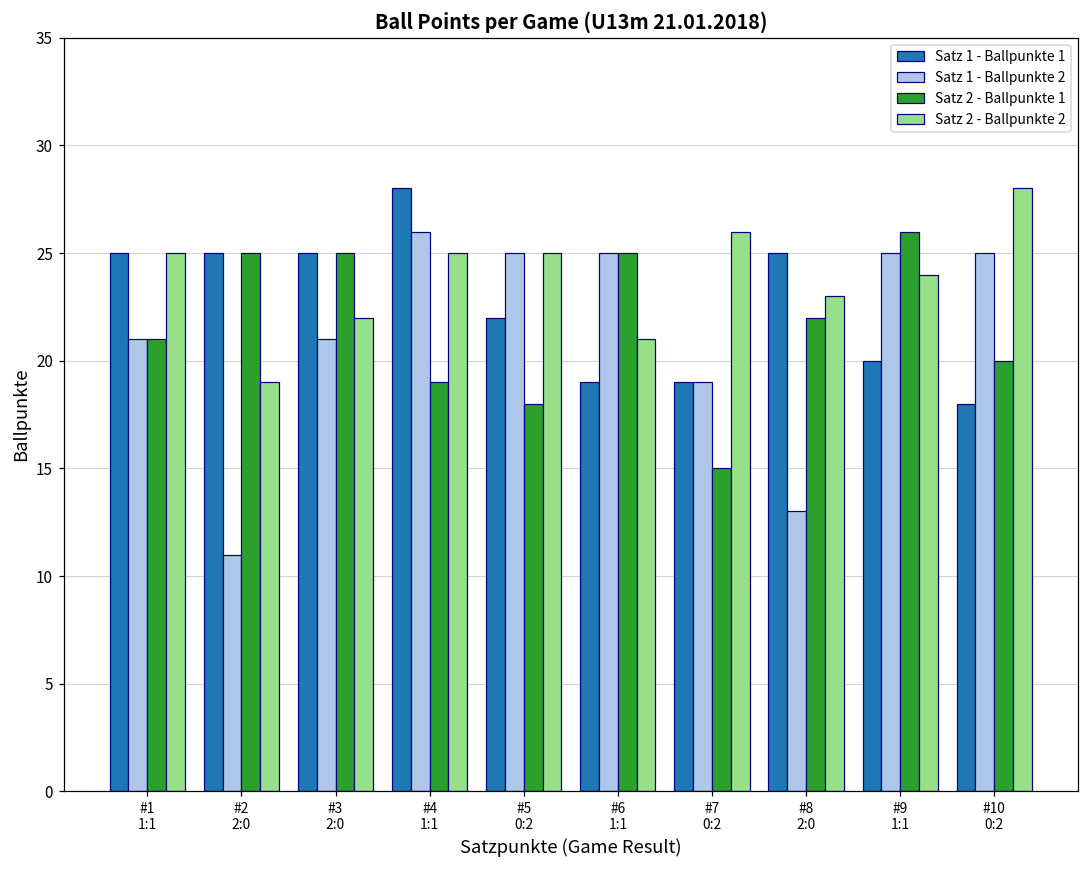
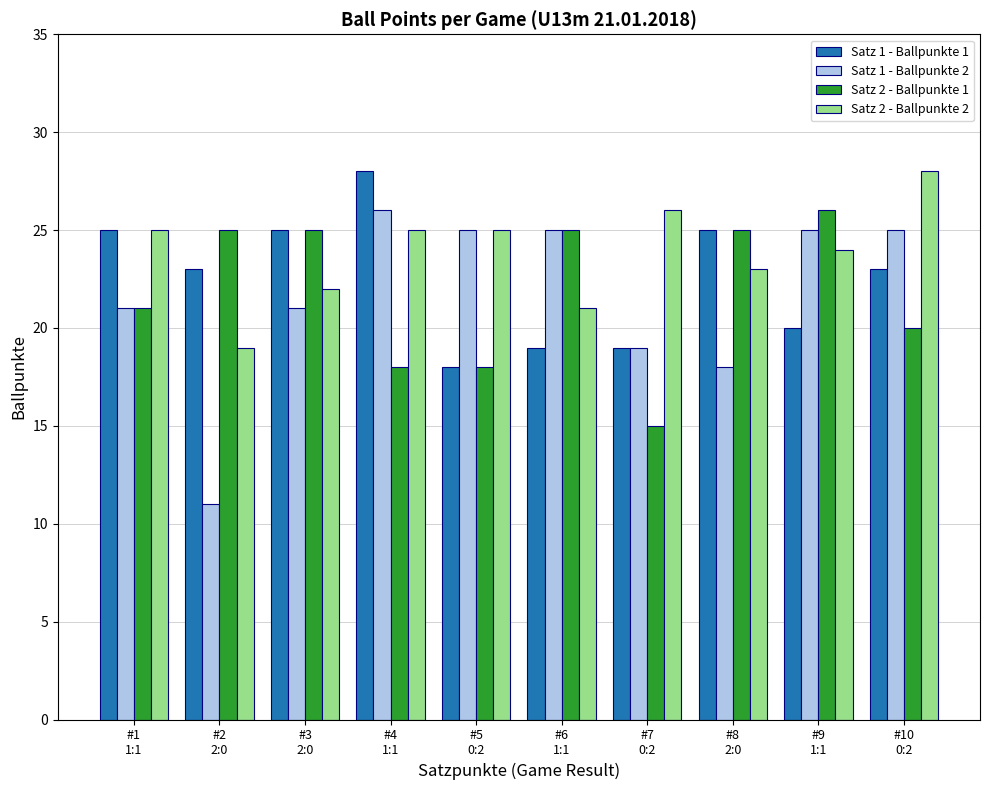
  {
    "Satz 1 - Ballpunkte 1": {
      "#1 1:1": 25,
-     "#2 2:0": 25,
+     "#2 2:0": 23,
      "#3 2:0": 25,
      "#4 1:1": 28,
-     "#5 0:2": 22,
+     "#5 0:2": 18,
      "#6 1:1": 19,
      "#7 0:2": 19,
      "#8 2:0": 25,
      "#9 1:1": 20,
-     "#10 0:2": 18
+     "#10 0:2": 23
    },
    "Satz 1 - Ballpunkte 2": {
      "#1 1:1": 21,
      "#2 2:0": 11,
      "#3 2:0": 21,
      "#4 1:1": 26,
      "#5 0:2": 25,
      "#6 1:1": 25,
      "#7 0:2": 19,
-     "#8 2:0": 13,
+     "#8 2:0": 18,
      "#9 1:1": 25,
      "#10 0:2": 25
    },
    "Satz 2 - Ballpunkte 1": {
      "#1 1:1": 21,
      "#2 2:0": 25,
      "#3 2:0": 25,
-     "#4 1:1": 19,
+     "#4 1:1": 18,
      "#5 0:2": 18,
      "#6 1:1": 25,
      "#7 0:2": 15,
-     "#8 2:0": 22,
+     "#8 2:0": 25,
      "#9 1:1": 26,
      "#10 0:2": 20
    },
    "Satz 2 - Ballpunkte 2": {
      "#1 1:1": 25,
      "#2 2:0": 19,
      "#3 2:0": 22,
      "#4 1:1": 25,
      "#5 0:2": 25,
      "#6 1:1": 21,
      "#7 0:2": 26,
      "#8 2:0": 23,
      "#9 1:1": 24,
      "#10 0:2": 28
    }
  }
